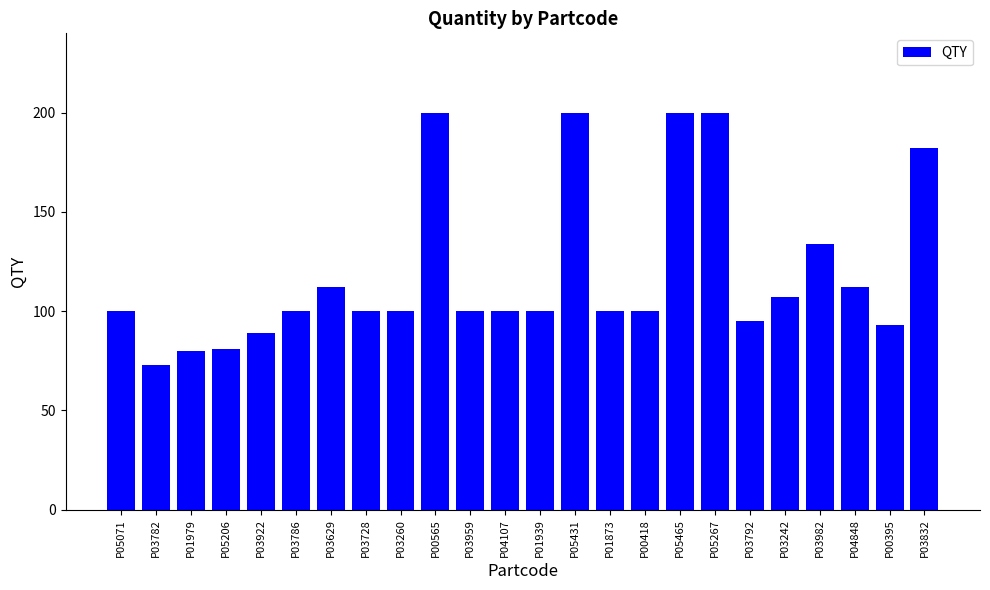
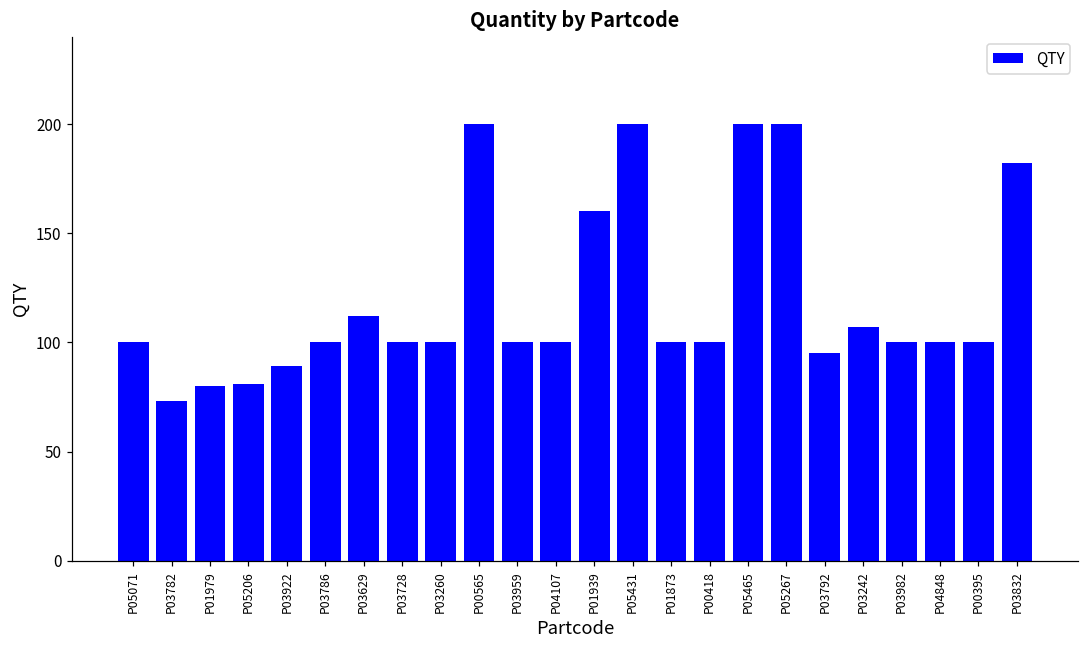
  {
    "P05071": 100,
    "P03782": 73,
    "P01979": 80,
    "P05206": 81,
    "P03922": 89,
    "P03786": 100,
    "P03629": 112,
    "P03728": 100,
    "P03260": 100,
    "P00565": 200,
    "P03959": 100,
    "P04107": 100,
-   "P01939": 100,
+   "P01939": 160,
    "P05431": 200,
    "P01873": 100,
    "P00418": 100,
    "P05465": 200,
    "P05267": 200,
    "P03792": 95,
    "P03242": 107,
-   "P03982": 134,
-   "P04848": 112,
-   "P00395": 93,
+   "P03982": 100,
+   "P04848": 100,
+   "P00395": 100,
    "P03832": 182
  }
